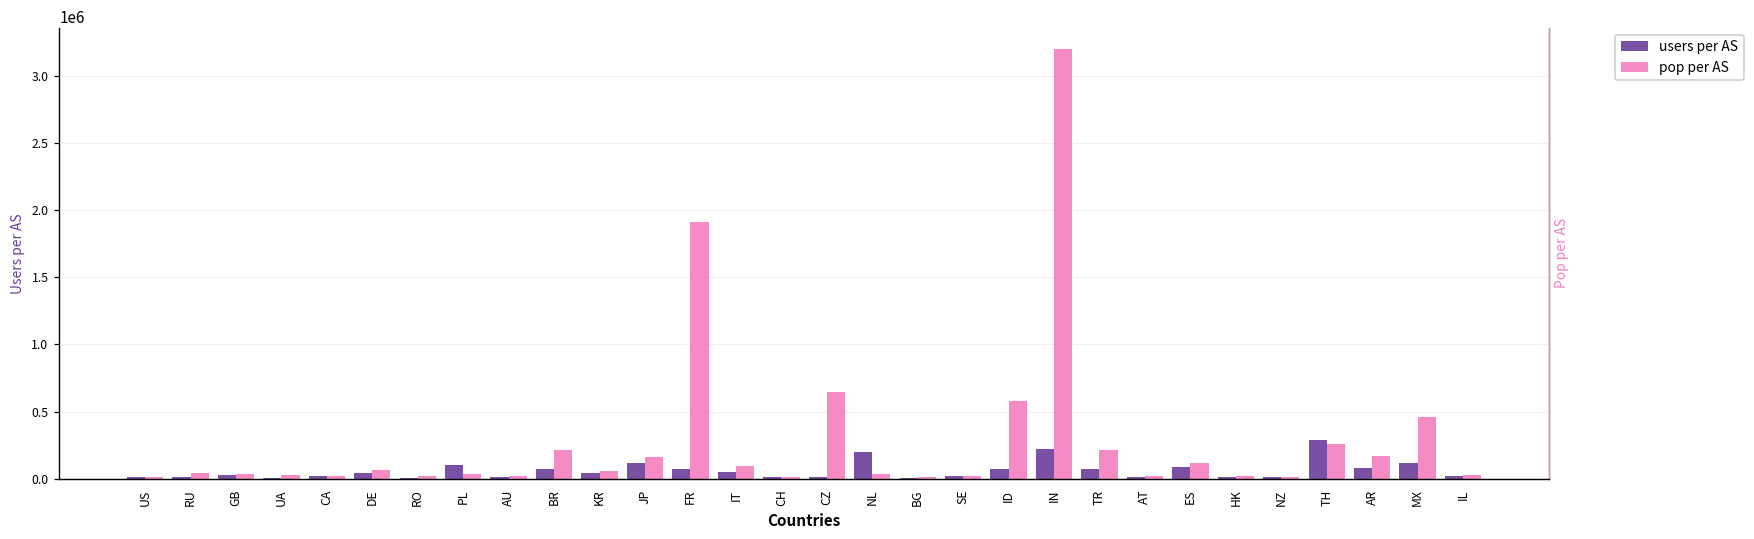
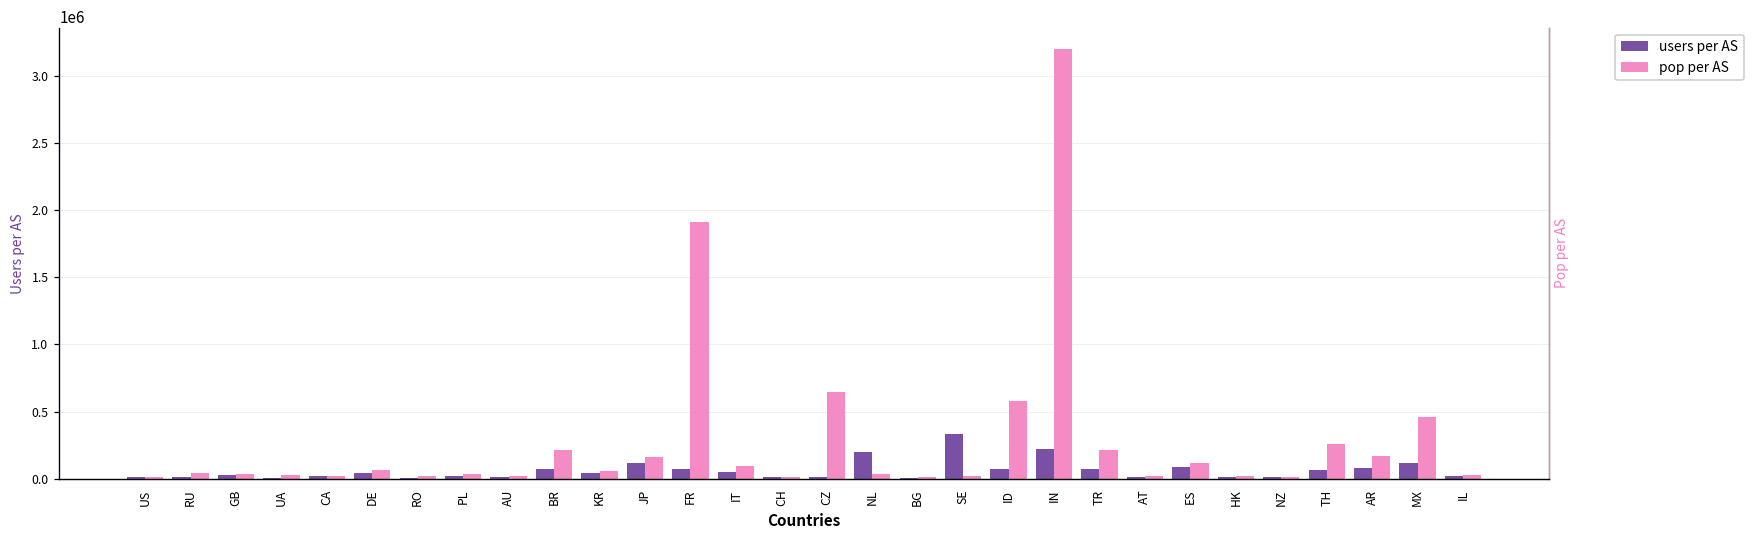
  {
    "users per AS": {
      "GB": 30000,
      "DE": 40000,
-     "PL": 110000,
+     "PL": 20000,
      "BR": 70000,
      "KR": 40000,
      "JP": 120000,
      "FR": 70000,
      "IT": 50000,
      "NL": 200000,
-     "SE": 20000,
+     "SE": 340000,
      "ID": 70000,
      "IN": 220000,
      "TR": 80000,
      "ES": 90000,
-     "TH": 290000,
+     "TH": 60000,
      "AR": 80000,
      "MX": 110000,
      "IL": 20000
    },
    "pop per AS": {
      "RU": 50000,
      "GB": 30000,
      "UA": 30000,
      "CA": 30000,
      "DE": 60000,
      "PL": 30000,
      "BR": 220000,
      "KR": 60000,
      "JP": 160000,
      "FR": 1910000,
      "IT": 100000,
      "CZ": 650000,
      "NL": 40000,
      "SE": 20000,
      "ID": 580000,
      "IN": 3200000,
      "TR": 220000,
      "AT": 20000,
      "ES": 120000,
      "HK": 20000,
      "TH": 260000,
      "AR": 170000,
      "MX": 460000,
      "IL": 30000
    }
  }
